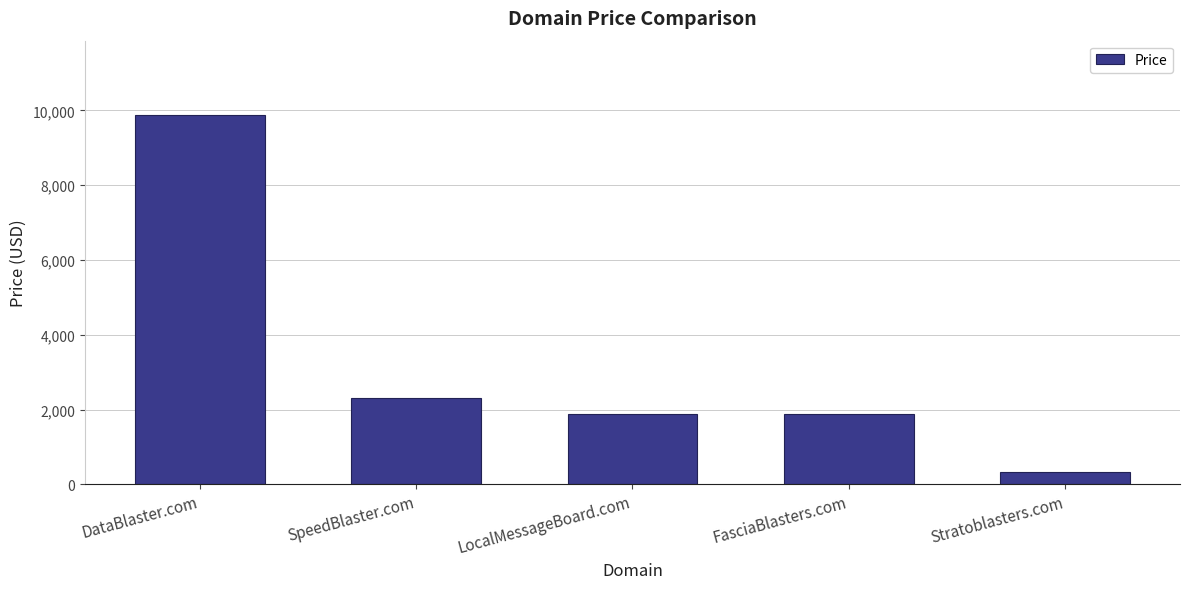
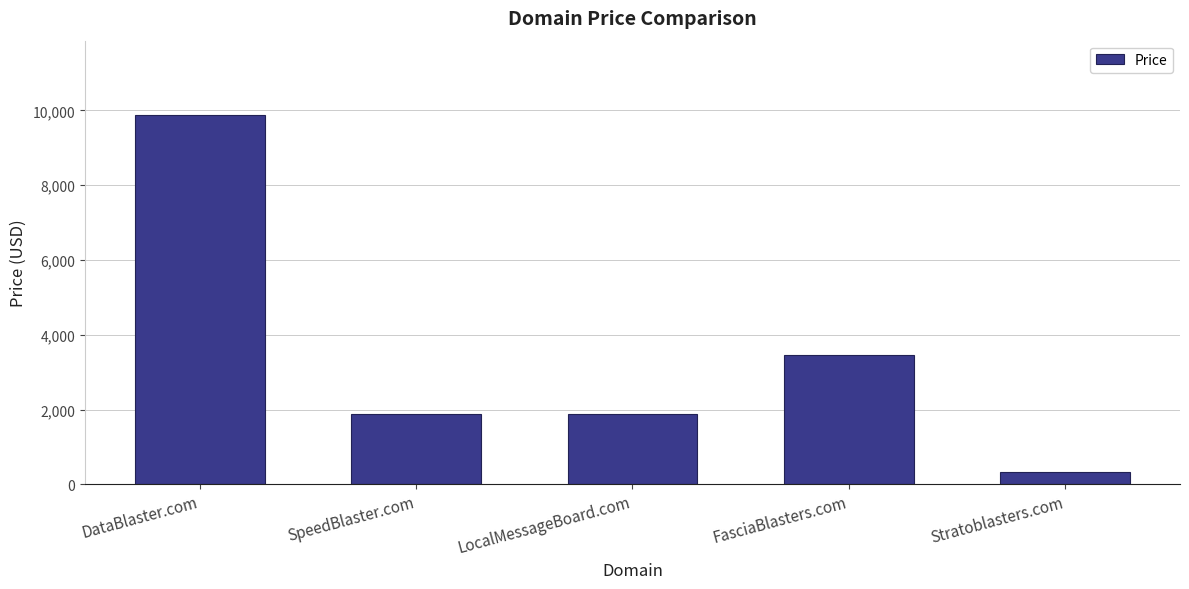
  {
    "DataBlaster.com": "9,900",
-   "SpeedBlaster.com": "2,300",
+   "SpeedBlaster.com": "1,900",
    "LocalMessageBoard.com": "1,900",
-   "FasciaBlasters.com": "1,900",
+   "FasciaBlasters.com": "3,500",
    "Stratoblasters.com": "300"
  }
